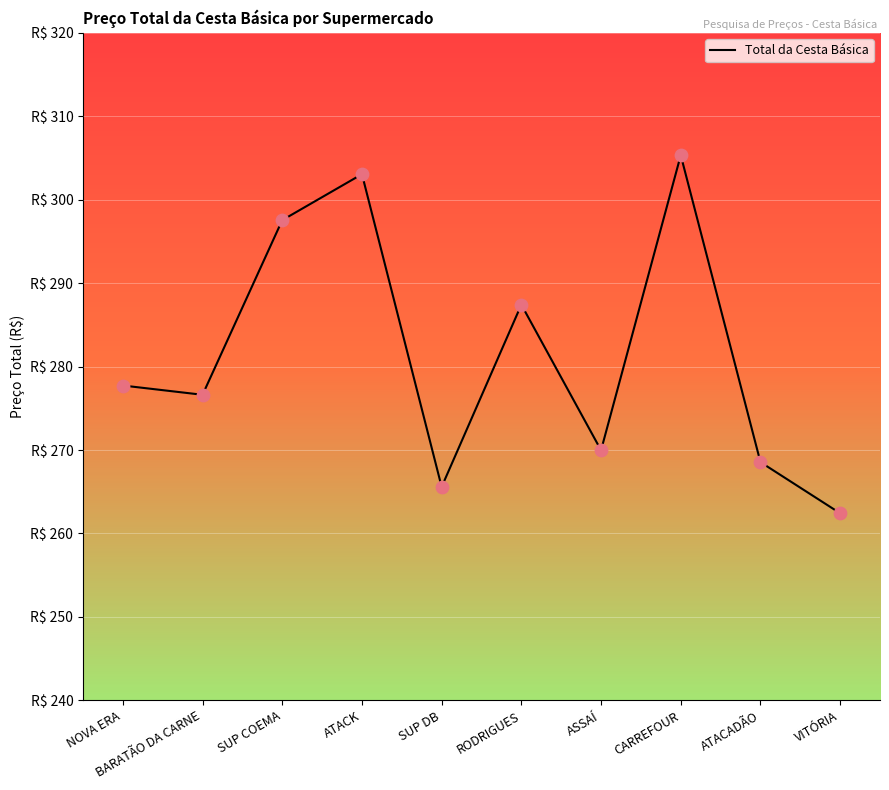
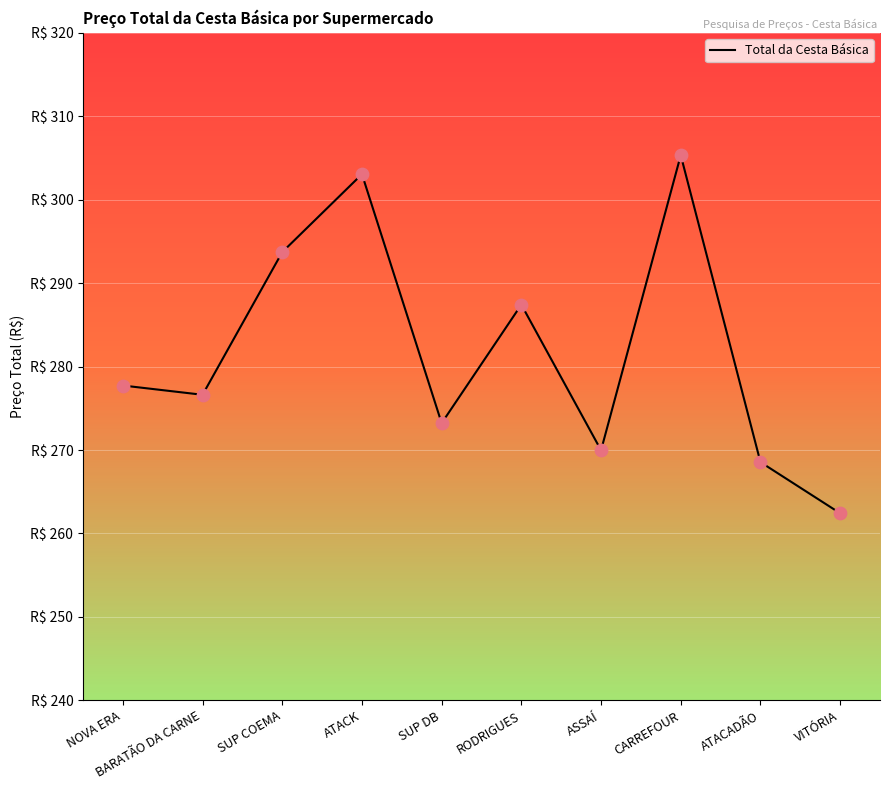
  {
    "NOVA ERA": "R$ 278",
    "BARATÃO DA CARNE": "R$ 277",
-   "SUP COEMA": "R$ 298",
+   "SUP COEMA": "R$ 294",
    "ATACK": "R$ 303",
-   "SUP DB": "R$ 266",
+   "SUP DB": "R$ 273",
    "RODRIGUES": "R$ 287",
    "ASSAÍ": "R$ 270",
    "CARREFOUR": "R$ 305",
    "ATACADÃO": "R$ 269",
    "VITÓRIA": "R$ 262"
  }
